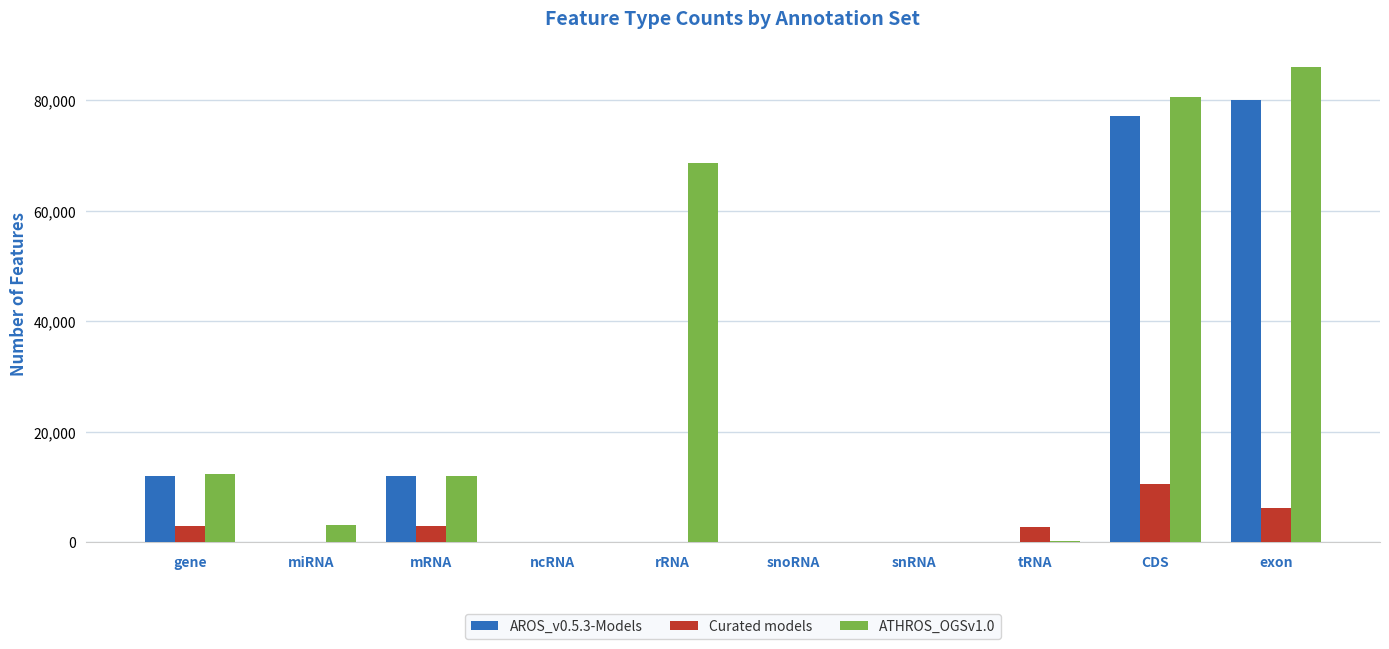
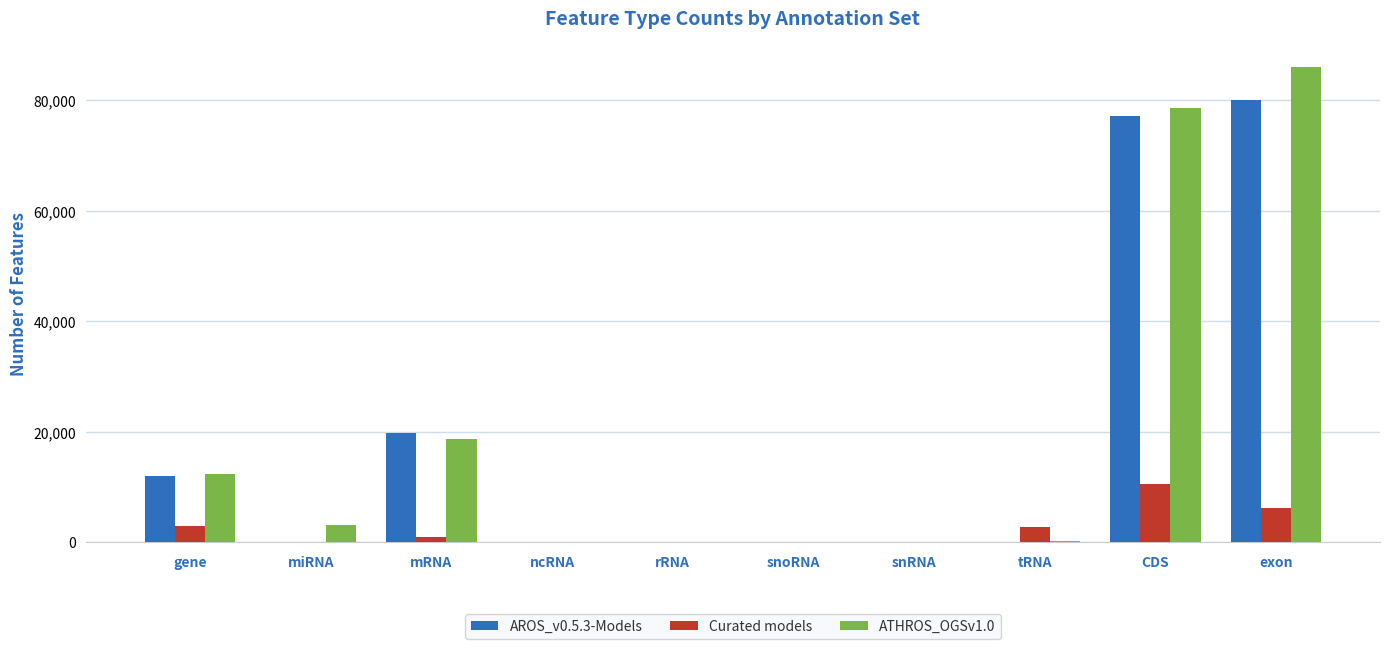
  {
    "AROS_v0.5.3-Models": {
      "gene": "12,000",
      "miRNA": "0",
-     "mRNA": "12,000",
+     "mRNA": "20,000",
      "ncRNA": "0",
      "rRNA": "0",
      "snoRNA": "0",
      "snRNA": "0",
      "tRNA": "0",
      "CDS": "77,000",
      "exon": "80,000"
    },
    "Curated models": {
      "gene": "3,000",
-     "mRNA": "3,000",
+     "mRNA": "1,000",
      "tRNA": "3,000",
      "CDS": "10,000",
      "exon": "6,000"
    },
    "ATHROS_OGSv1.0": {
      "gene": "12,000",
      "miRNA": "3,000",
-     "mRNA": "12,000",
-     "rRNA": "69,000",
-     "CDS": "81,000",
+     "mRNA": "19,000",
+     "rRNA": "0",
+     "CDS": "79,000",
      "exon": "86,000"
    }
  }
